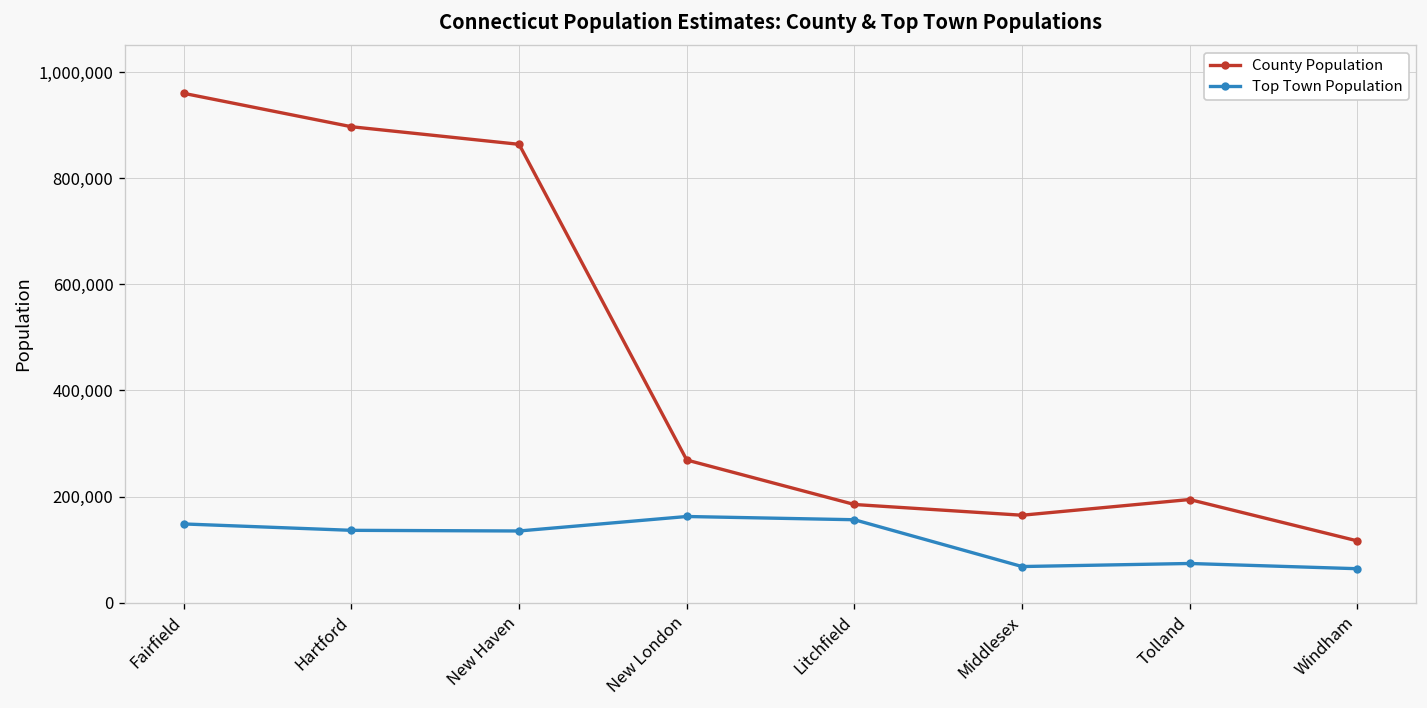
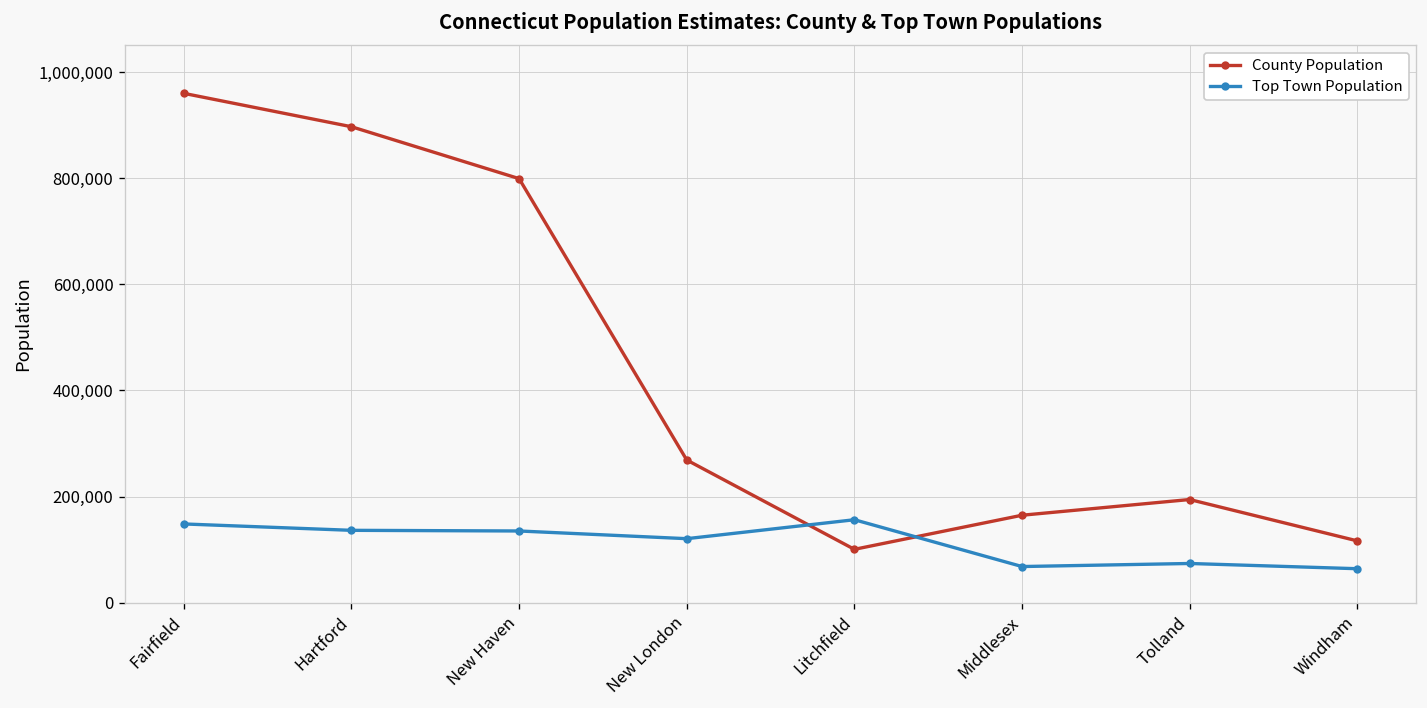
  {
    "County Population": {
      "Fairfield": "960,000",
      "Hartford": "900,000",
-     "New Haven": "860,000",
+     "New Haven": "800,000",
      "New London": "270,000",
-     "Litchfield": "190,000",
+     "Litchfield": "100,000",
      "Middlesex": "160,000",
      "Tolland": "190,000",
      "Windham": "120,000"
    },
    "Top Town Population": {
      "Fairfield": "150,000",
      "Hartford": "140,000",
      "New Haven": "140,000",
-     "New London": "160,000",
+     "New London": "120,000",
      "Litchfield": "160,000",
      "Middlesex": "70,000",
      "Tolland": "70,000",
      "Windham": "60,000"
    }
  }
